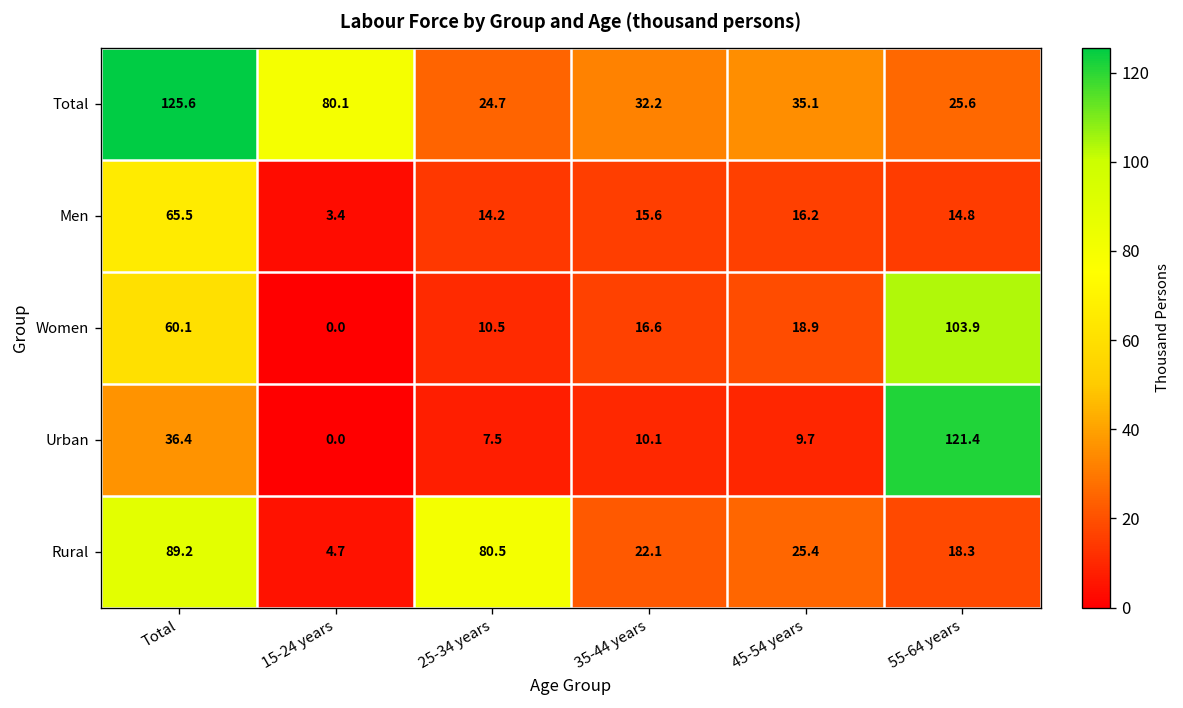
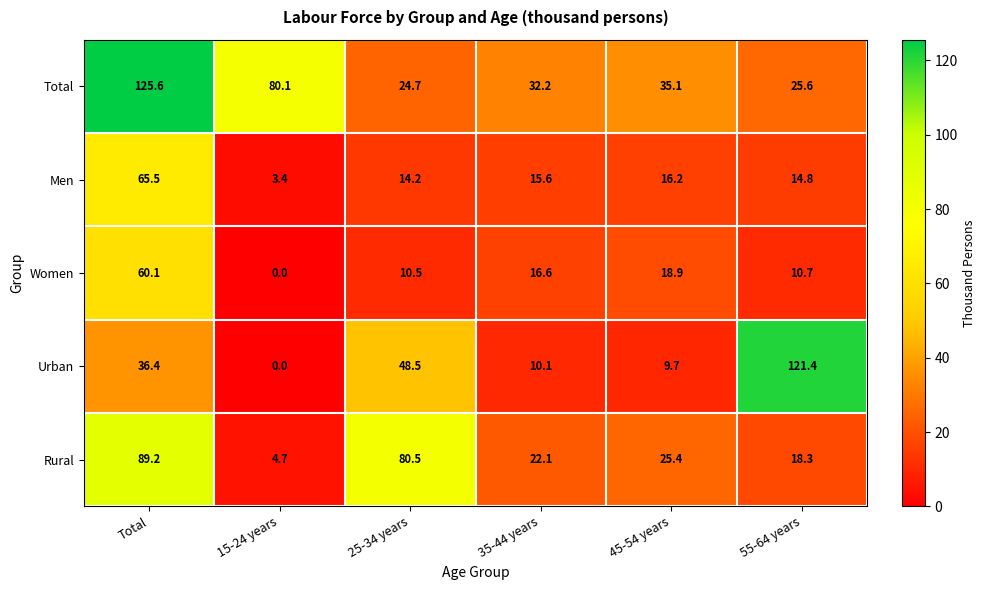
  {
    "Total": {
      "Total": 125.6,
      "15-24 years": 80.1,
      "25-34 years": 24.7,
      "35-44 years": 32.2,
      "45-54 years": 35.1,
      "55-64 years": 25.6
    },
    "Men": {
      "Total": 65.5,
      "15-24 years": 3.4,
      "25-34 years": 14.2,
      "35-44 years": 15.6,
      "45-54 years": 16.2,
      "55-64 years": 14.8
    },
    "Women": {
      "Total": 60.1,
      "15-24 years": 0.0,
      "25-34 years": 10.5,
      "35-44 years": 16.6,
      "45-54 years": 18.9,
-     "55-64 years": 103.9
+     "55-64 years": 10.7
    },
    "Urban": {
      "Total": 36.4,
      "15-24 years": 0.0,
-     "25-34 years": 7.5,
+     "25-34 years": 48.5,
      "35-44 years": 10.1,
      "45-54 years": 9.7,
      "55-64 years": 121.4
    },
    "Rural": {
      "Total": 89.2,
      "15-24 years": 4.7,
      "25-34 years": 80.5,
      "35-44 years": 22.1,
      "45-54 years": 25.4,
      "55-64 years": 18.3
    }
  }
